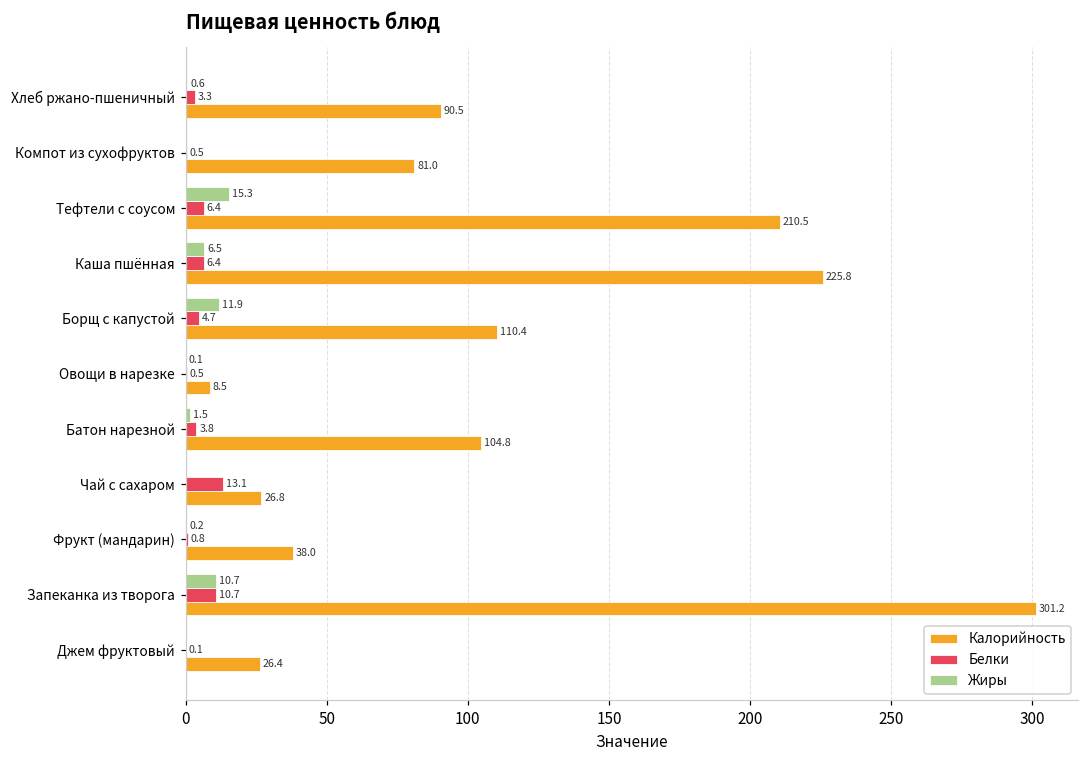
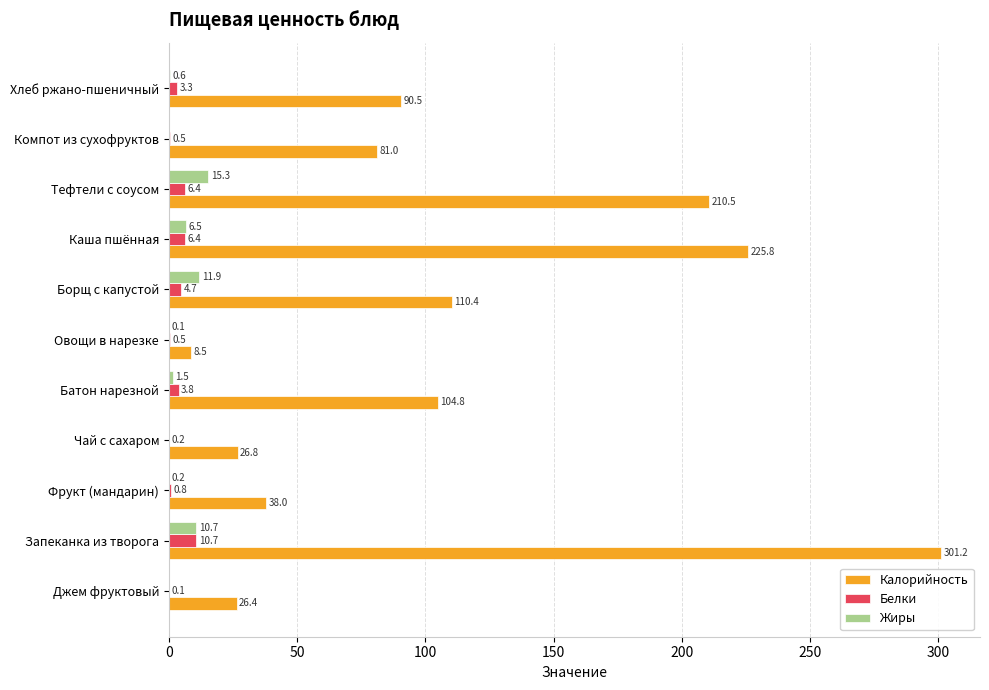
  {
    "Калорийность": {
      "Хлеб ржано-пшеничный": 90.5,
      "Компот из сухофруктов": 81.0,
      "Тефтели с соусом": 210.5,
      "Каша пшённая": 225.8,
      "Борщ с капустой": 110.4,
      "Овощи в нарезке": 8.5,
      "Батон нарезной": 104.8,
      "Чай с сахаром": 26.8,
      "Фрукт (мандарин)": 38.0,
      "Запеканка из творога": 301.2,
      "Джем фруктовый": 26.4
    },
    "Белки": {
      "Хлеб ржано-пшеничный": 3.3,
      "Компот из сухофруктов": 0.5,
      "Тефтели с соусом": 6.4,
      "Каша пшённая": 6.4,
      "Борщ с капустой": 4.7,
      "Овощи в нарезке": 0.5,
      "Батон нарезной": 3.8,
-     "Чай с сахаром": 13.1,
+     "Чай с сахаром": 0.2,
      "Фрукт (мандарин)": 0.8,
      "Запеканка из творога": 10.7,
      "Джем фруктовый": 0.1
    },
    "Жиры": {
      "Хлеб ржано-пшеничный": 0.6,
      "Тефтели с соусом": 15.3,
      "Каша пшённая": 6.5,
      "Борщ с капустой": 11.9,
      "Овощи в нарезке": 0.1,
      "Батон нарезной": 1.5,
      "Фрукт (мандарин)": 0.2,
      "Запеканка из творога": 10.7
    }
  }
